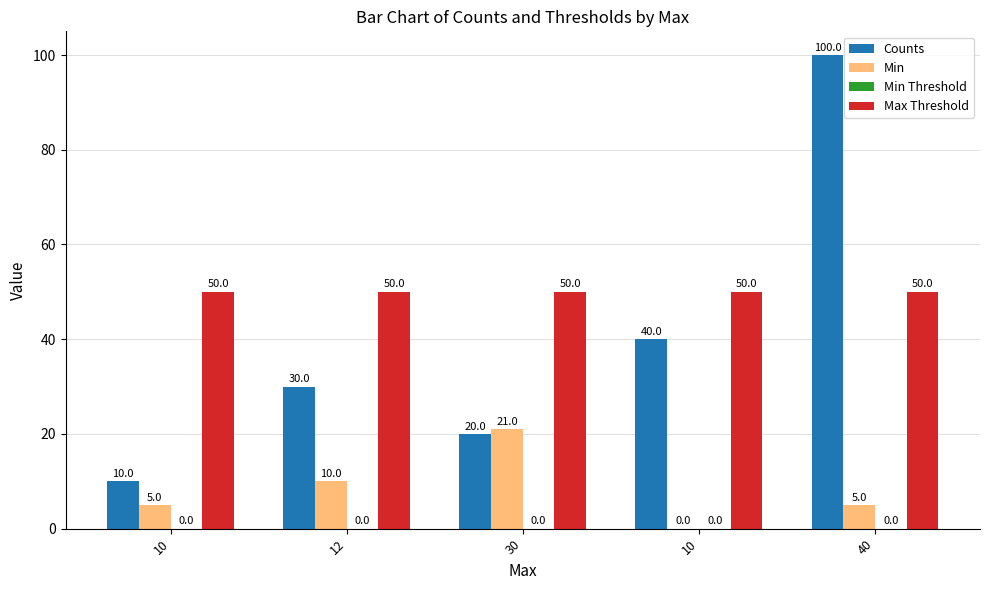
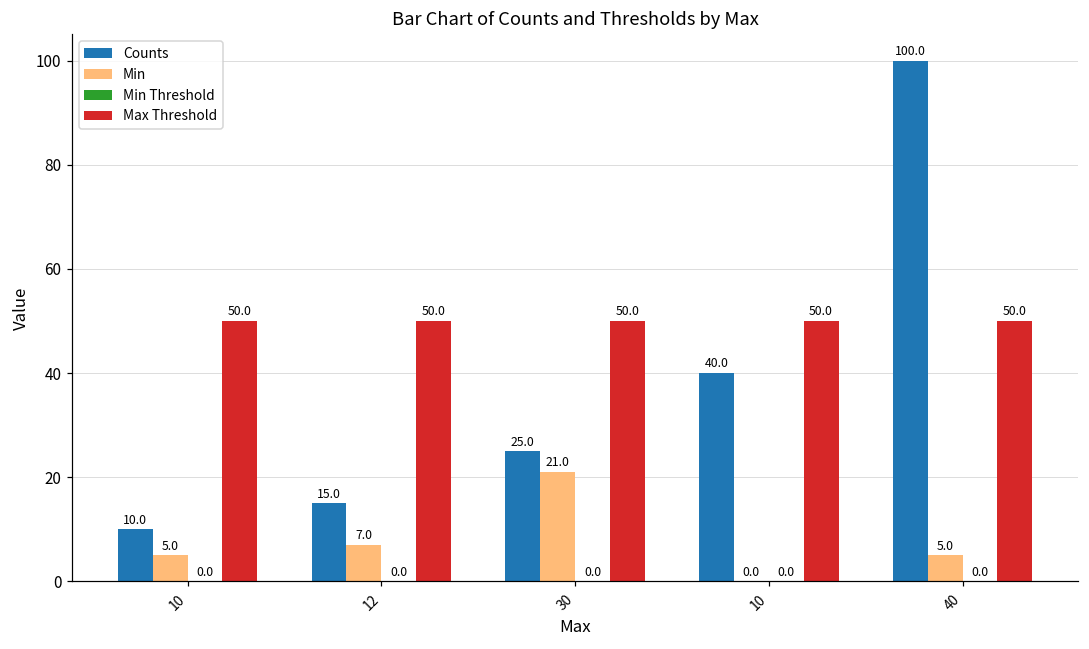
  {
    "Counts": {
-     "12": 30.0,
-     "30": 20.0,
+     "12": 15.0,
+     "30": 25.0,
      "40": 100.0
    },
    "Min": {
-     "12": 10.0,
+     "12": 7.0,
      "30": 21.0,
      "40": 5.0
    },
    "Min Threshold": {
      "12": 0.0,
      "30": 0.0,
      "40": 0.0
    },
    "Max Threshold": {
      "12": 50.0,
      "30": 50.0,
      "40": 50.0
    }
  }
